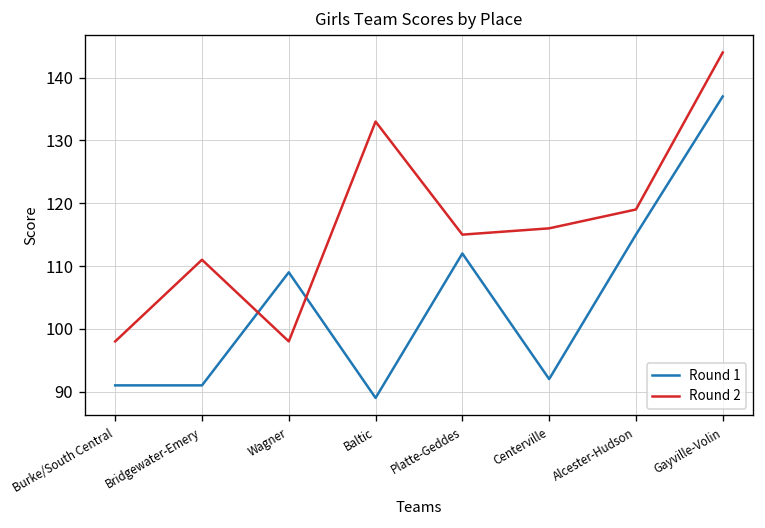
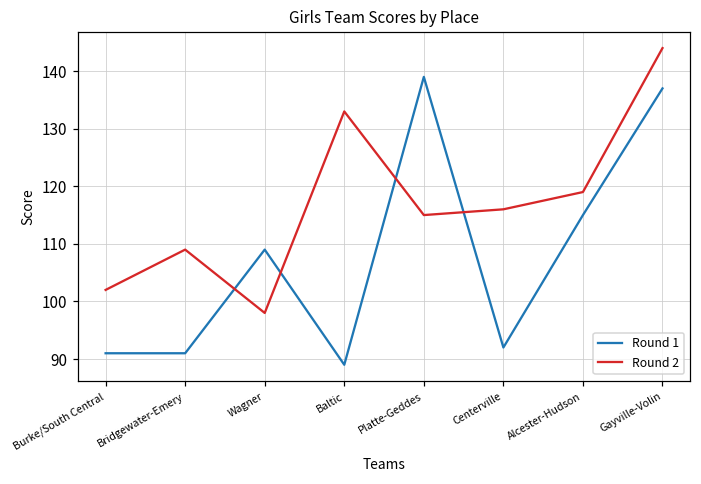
  {
    "Round 1": {
      "Burke/South Central": 91,
      "Bridgewater-Emery": 91,
      "Wagner": 109,
      "Baltic": 89,
-     "Platte-Geddes": 112,
+     "Platte-Geddes": 139,
      "Centerville": 92,
      "Alcester-Hudson": 115,
      "Gayville-Volin": 137
    },
    "Round 2": {
-     "Burke/South Central": 98,
-     "Bridgewater-Emery": 111,
+     "Burke/South Central": 102,
+     "Bridgewater-Emery": 109,
      "Wagner": 98,
      "Baltic": 133,
      "Platte-Geddes": 115,
      "Centerville": 116,
      "Alcester-Hudson": 119,
      "Gayville-Volin": 144
    }
  }
